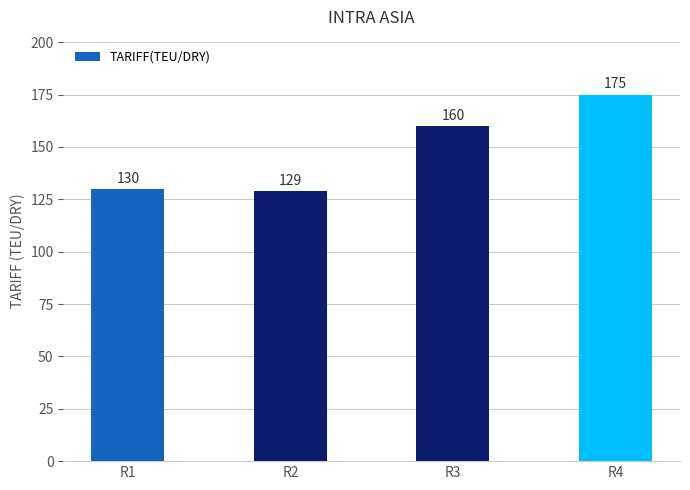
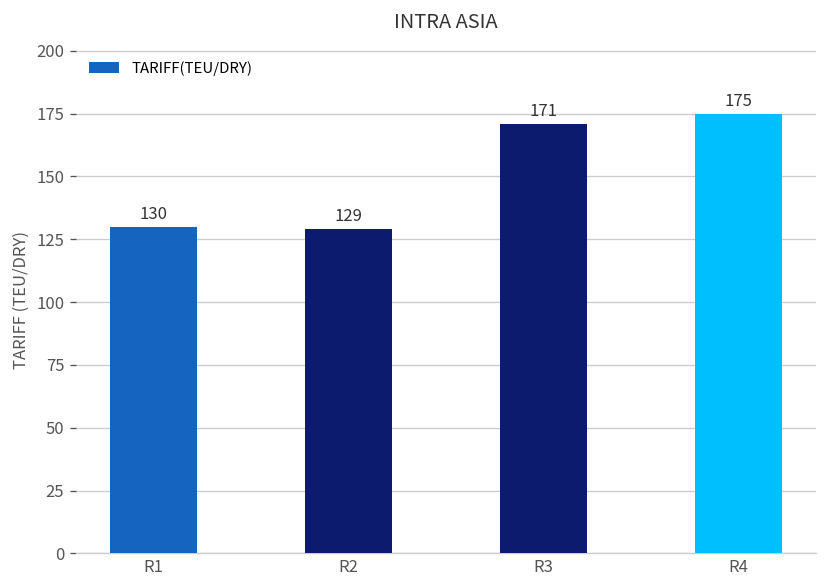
  {
    "R1": 130,
    "R2": 129,
-   "R3": 160,
+   "R3": 171,
    "R4": 175
  }
